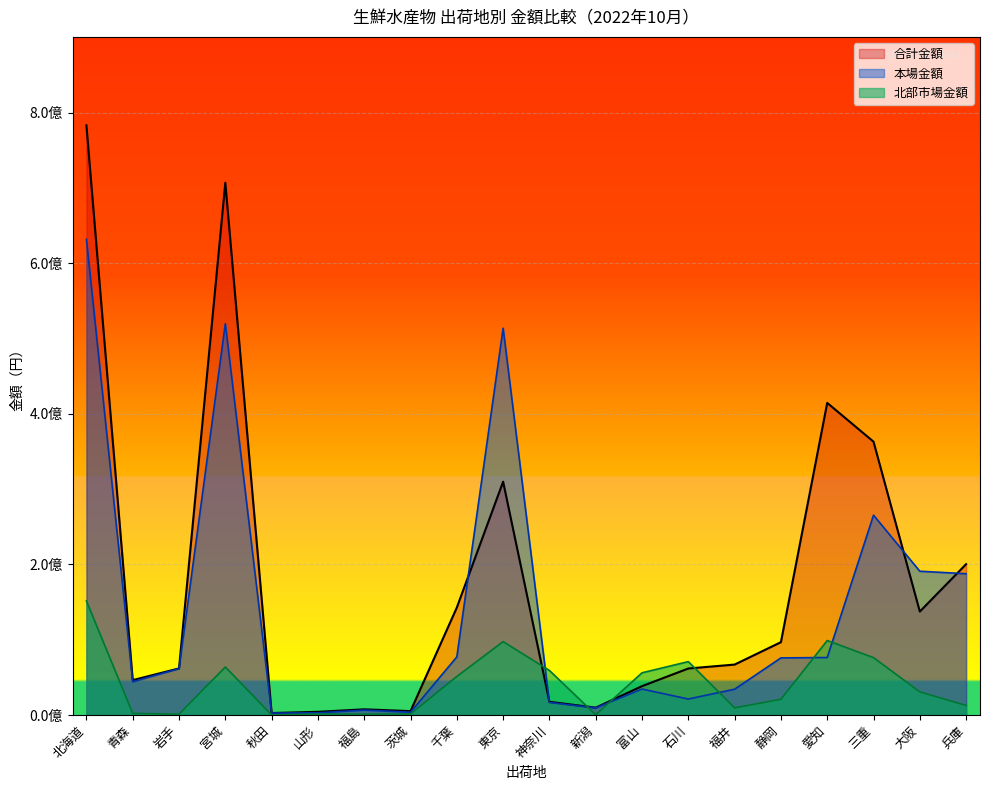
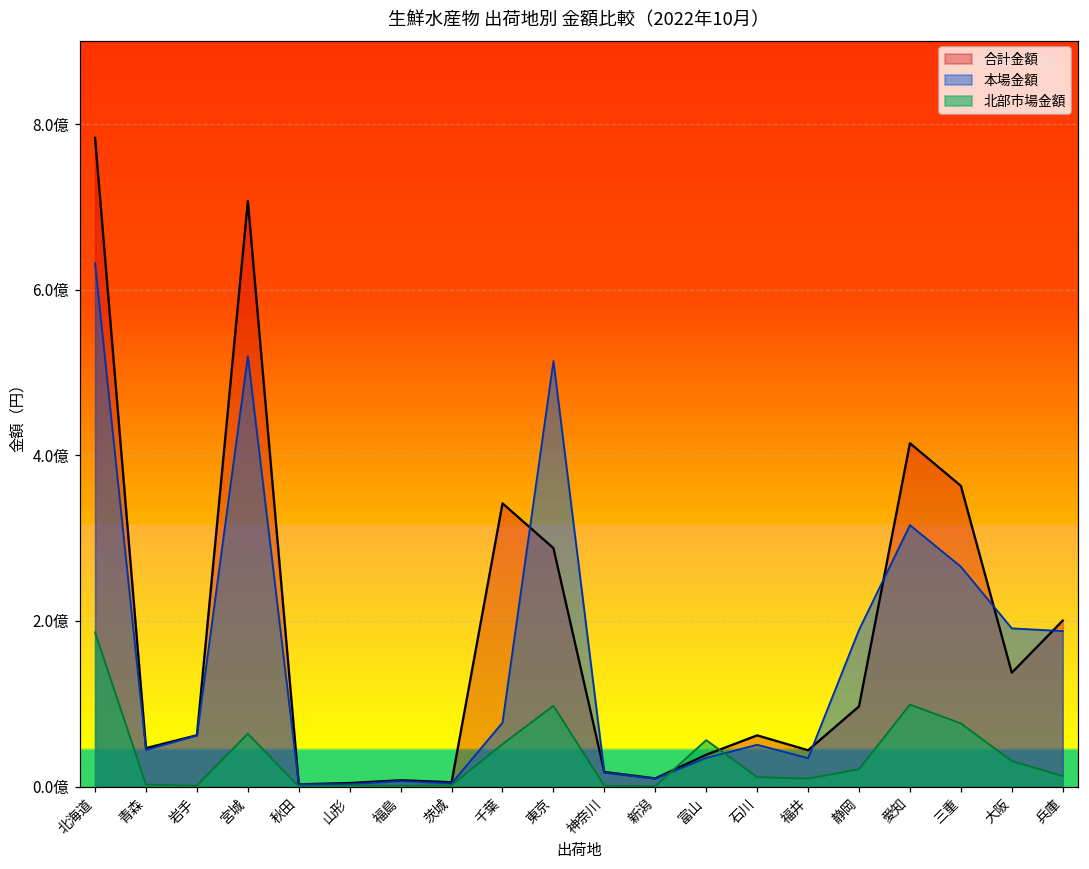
  {
    "合計金額": {
      "北海道": "7.8億",
      "宮城": "7.1億",
-     "千葉": "1.4億",
-     "東京": "3.1億",
+     "千葉": "3.4億",
+     "東京": "2.9億",
      "富山": "0.4億",
      "石川": "0.6億",
-     "福井": "0.7億",
+     "福井": "0.4億",
      "静岡": "1.0億",
      "愛知": "4.1億",
      "三重": "3.6億",
      "大阪": "1.4億",
      "兵庫": "2.0億"
    },
    "本場金額": {
      "北海道": "6.3億",
      "宮城": "5.2億",
      "千葉": "0.8億",
      "東京": "5.1億",
      "富山": "0.3億",
-     "石川": "0.2億",
+     "石川": "0.5億",
      "福井": "0.3億",
-     "静岡": "0.8億",
-     "愛知": "0.8億",
+     "静岡": "1.9億",
+     "愛知": "3.2億",
      "三重": "2.7億",
      "大阪": "1.9億",
      "兵庫": "1.9億"
    },
    "北部市場金額": {
-     "北海道": "1.5億",
+     "北海道": "1.9億",
      "青森": "0.0億",
      "岩手": "0.0億",
      "宮城": "0.6億",
      "福島": "0.0億",
      "千葉": "0.5億",
      "東京": "1.0億",
-     "神奈川": "0.6億",
+     "神奈川": "0.0億",
      "新潟": "0.0億",
      "富山": "0.6億",
-     "石川": "0.7億",
+     "石川": "0.1億",
      "福井": "0.1億",
      "静岡": "0.2億",
      "愛知": "1.0億",
      "三重": "0.8億",
      "大阪": "0.3億",
      "兵庫": "0.1億"
    }
  }
